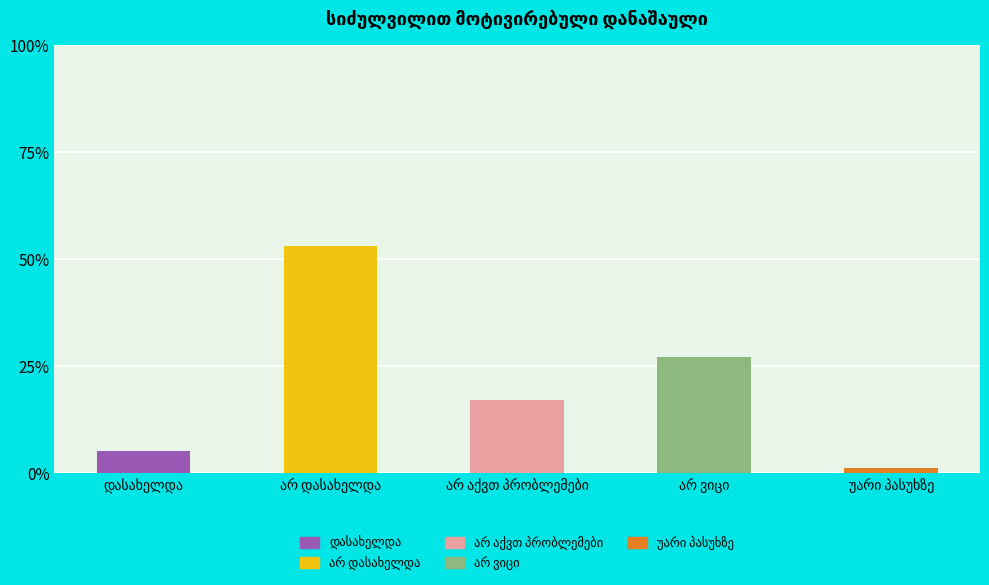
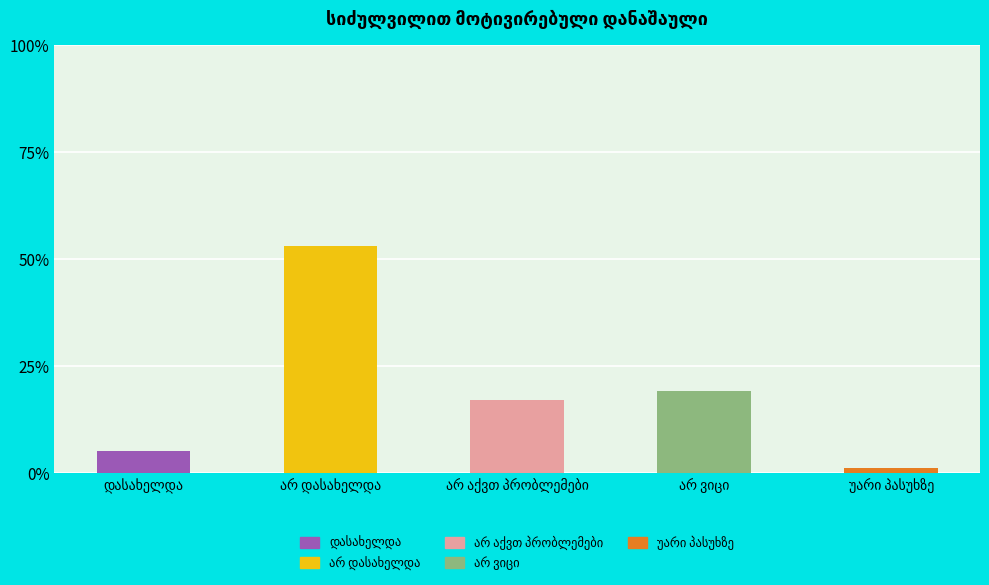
  {
    "დასახელდა": "5%",
    "არ დასახელდა": "53%",
    "არ აქვთ პრობლემები": "17%",
-   "არ ვიცი": "27%",
+   "არ ვიცი": "19%",
    "უარი პასუხზე": "1%"
  }
